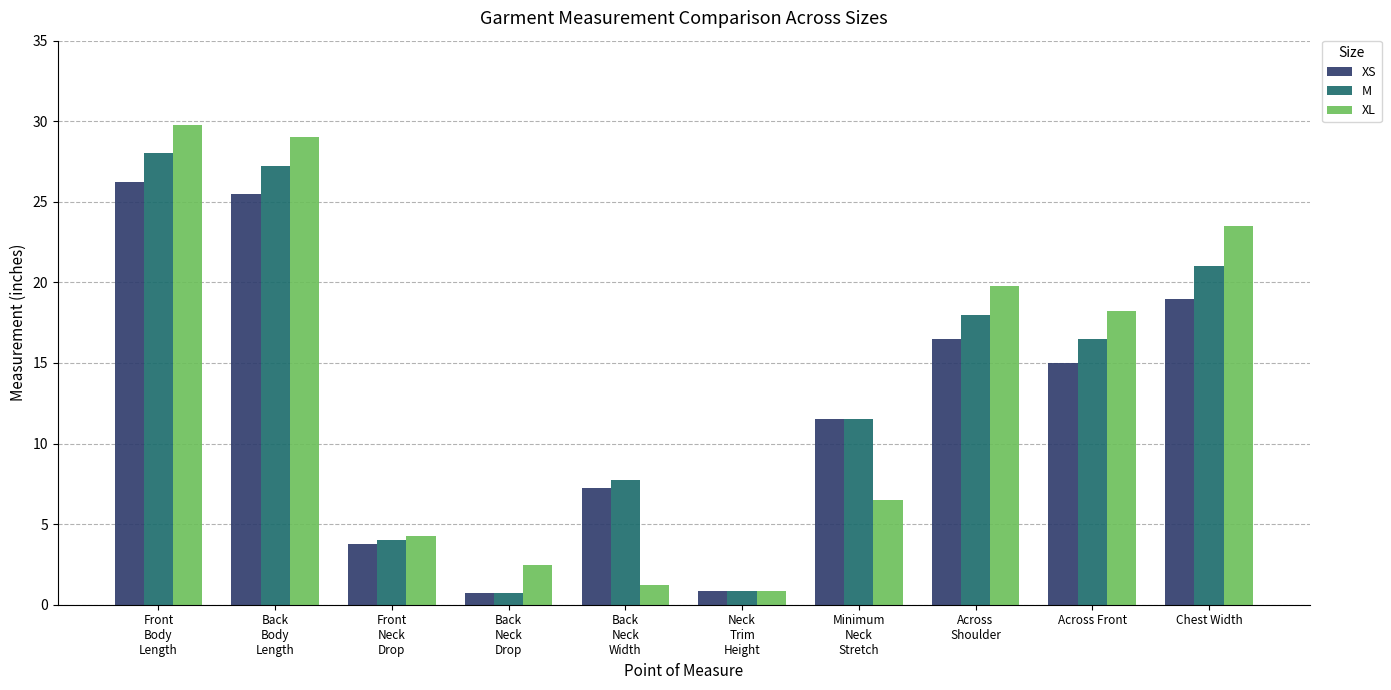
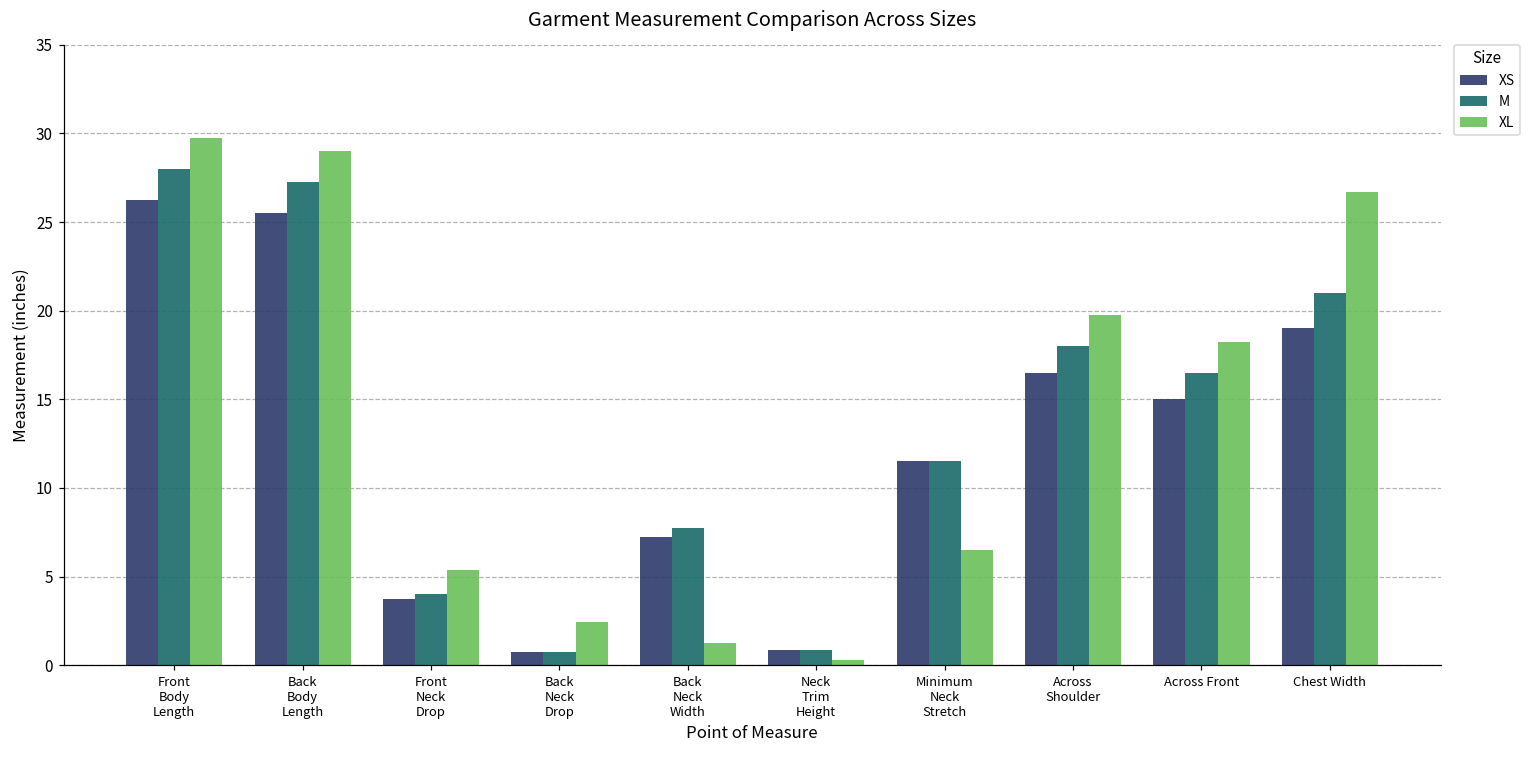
  {
    "XL": {
      "Front Body Length": 29.8,
      "Back Body Length": 29.0,
-     "Front Neck Drop": 4.3,
+     "Front Neck Drop": 5.4,
      "Back Neck Drop": 2.4,
      "Back Neck Width": 1.3,
-     "Neck Trim Height": 0.9,
+     "Neck Trim Height": 0.3,
      "Minimum Neck Stretch": 6.5,
      "Across Shoulder": 19.8,
      "Across Front": 18.3,
-     "Chest Width": 23.5
+     "Chest Width": 26.7
    }
  }
